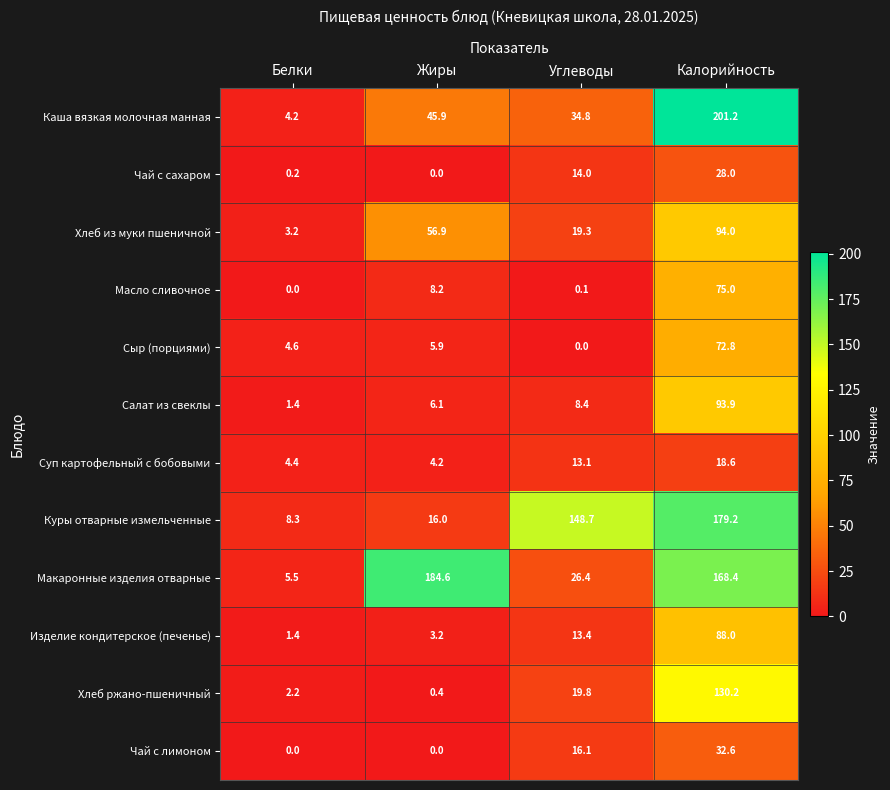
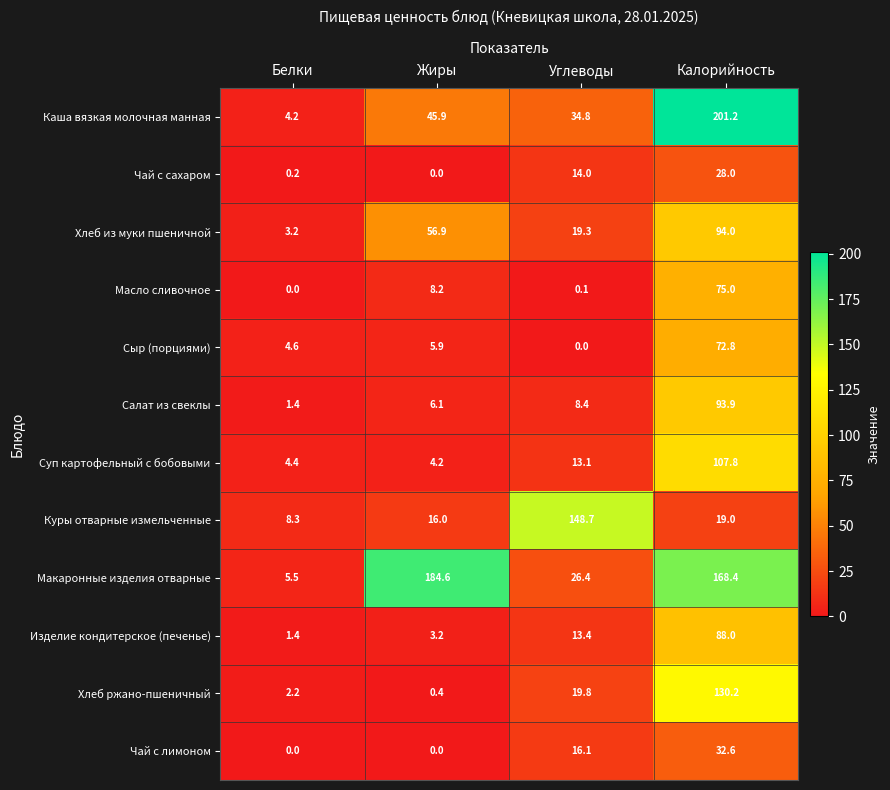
  {
    "Каша вязкая молочная манная": {
      "Белки": 4.2,
      "Жиры": 45.9,
      "Углеводы": 34.8,
      "Калорийность": 201.2
    },
    "Чай с сахаром": {
      "Белки": 0.2,
      "Жиры": 0.0,
      "Углеводы": 14.0,
      "Калорийность": 28.0
    },
    "Хлеб из муки пшеничной": {
      "Белки": 3.2,
      "Жиры": 56.9,
      "Углеводы": 19.3,
      "Калорийность": 94.0
    },
    "Масло сливочное": {
      "Белки": 0.0,
      "Жиры": 8.2,
      "Углеводы": 0.1,
      "Калорийность": 75.0
    },
    "Сыр (порциями)": {
      "Белки": 4.6,
      "Жиры": 5.9,
      "Углеводы": 0.0,
      "Калорийность": 72.8
    },
    "Салат из свеклы": {
      "Белки": 1.4,
      "Жиры": 6.1,
      "Углеводы": 8.4,
      "Калорийность": 93.9
    },
    "Суп картофельный с бобовыми": {
      "Белки": 4.4,
      "Жиры": 4.2,
      "Углеводы": 13.1,
-     "Калорийность": 18.6
+     "Калорийность": 107.8
    },
    "Куры отварные измельченные": {
      "Белки": 8.3,
      "Жиры": 16.0,
      "Углеводы": 148.7,
-     "Калорийность": 179.2
+     "Калорийность": 19.0
    },
    "Макаронные изделия отварные": {
      "Белки": 5.5,
      "Жиры": 184.6,
      "Углеводы": 26.4,
      "Калорийность": 168.4
    },
    "Изделие кондитерское (печенье)": {
      "Белки": 1.4,
      "Жиры": 3.2,
      "Углеводы": 13.4,
      "Калорийность": 88.0
    },
    "Хлеб ржано-пшеничный": {
      "Белки": 2.2,
      "Жиры": 0.4,
      "Углеводы": 19.8,
      "Калорийность": 130.2
    },
    "Чай с лимоном": {
      "Белки": 0.0,
      "Жиры": 0.0,
      "Углеводы": 16.1,
      "Калорийность": 32.6
    }
  }
